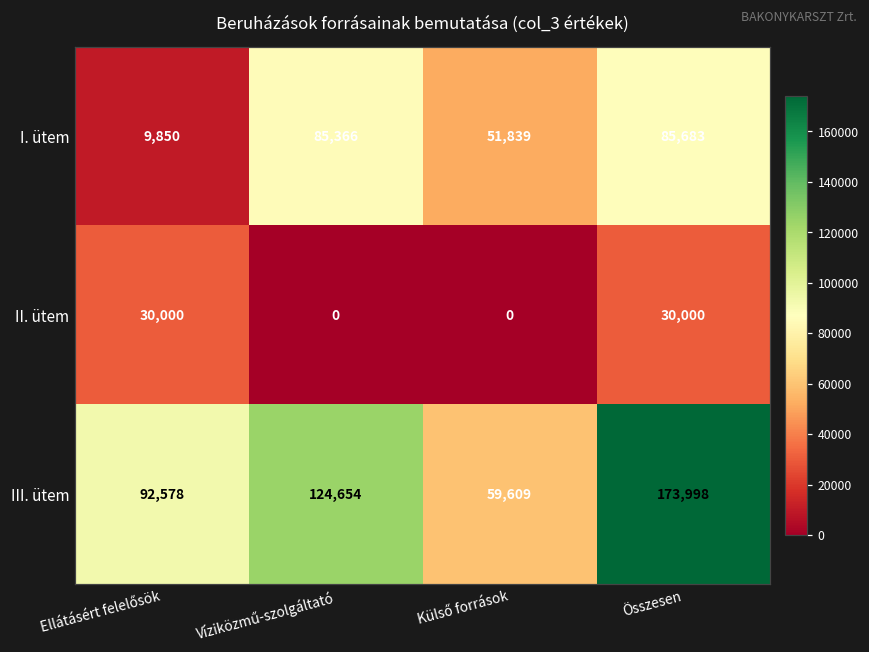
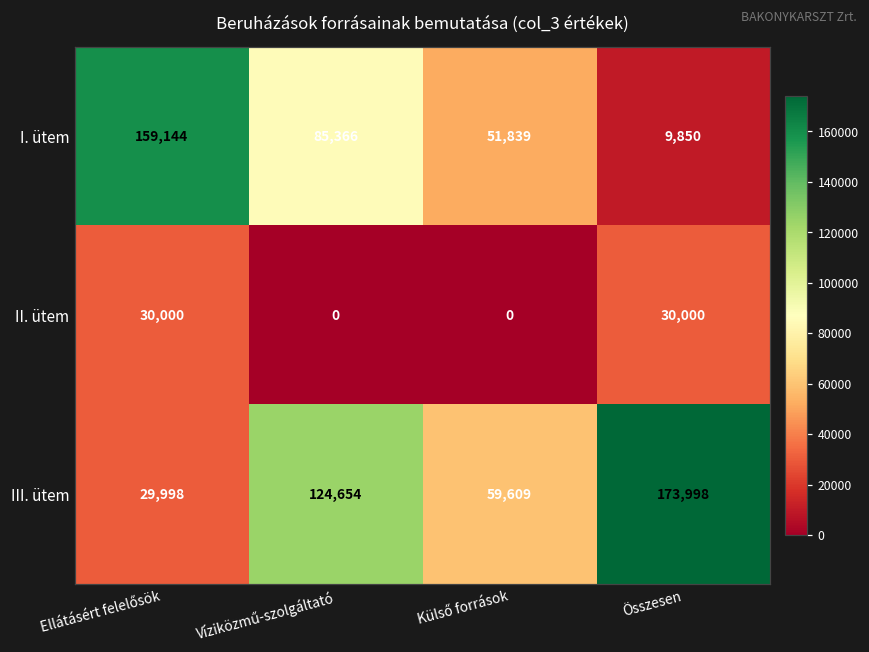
  {
    "I. ütem": {
-     "Ellátásért felelősök": "9,850",
+     "Ellátásért felelősök": "159,144",
      "Víziközmű-szolgáltató": "85,366",
      "Külső források": "51,839",
-     "Összesen": "85,683"
+     "Összesen": "9,850"
    },
    "II. ütem": {
      "Ellátásért felelősök": "30,000",
      "Víziközmű-szolgáltató": "0",
      "Külső források": "0",
      "Összesen": "30,000"
    },
    "III. ütem": {
-     "Ellátásért felelősök": "92,578",
+     "Ellátásért felelősök": "29,998",
      "Víziközmű-szolgáltató": "124,654",
      "Külső források": "59,609",
      "Összesen": "173,998"
    }
  }
